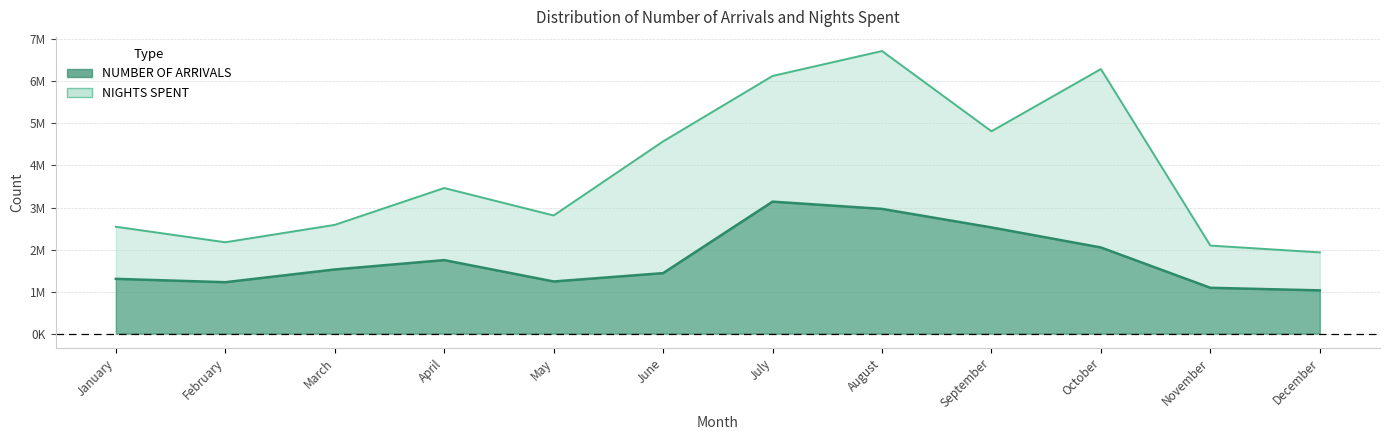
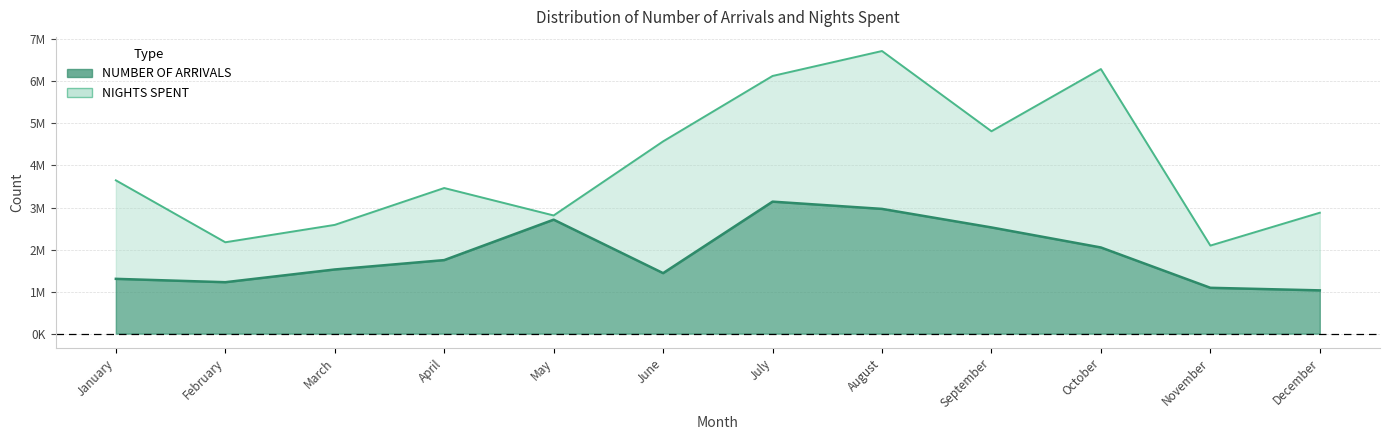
  {
    "NIGHTS SPENT": {
-     "January": 2500000,
+     "January": 3600000,
      "February": 2200000,
      "March": 2600000,
      "April": 3500000,
      "May": 2800000,
      "June": 4600000,
      "July": 6100000,
      "August": 6700000,
      "September": 4800000,
      "October": 6300000,
      "November": 2100000,
-     "December": 1900000
+     "December": 2900000
    },
    "NUMBER OF ARRIVALS": {
      "January": 1300000,
      "February": 1200000,
      "March": 1500000,
      "April": 1700000,
-     "May": 1200000,
+     "May": 2700000,
      "June": 1400000,
      "July": 3100000,
      "August": 3000000,
      "September": 2500000,
      "October": 2000000,
      "November": 1100000,
      "December": 1000000
    }
  }
